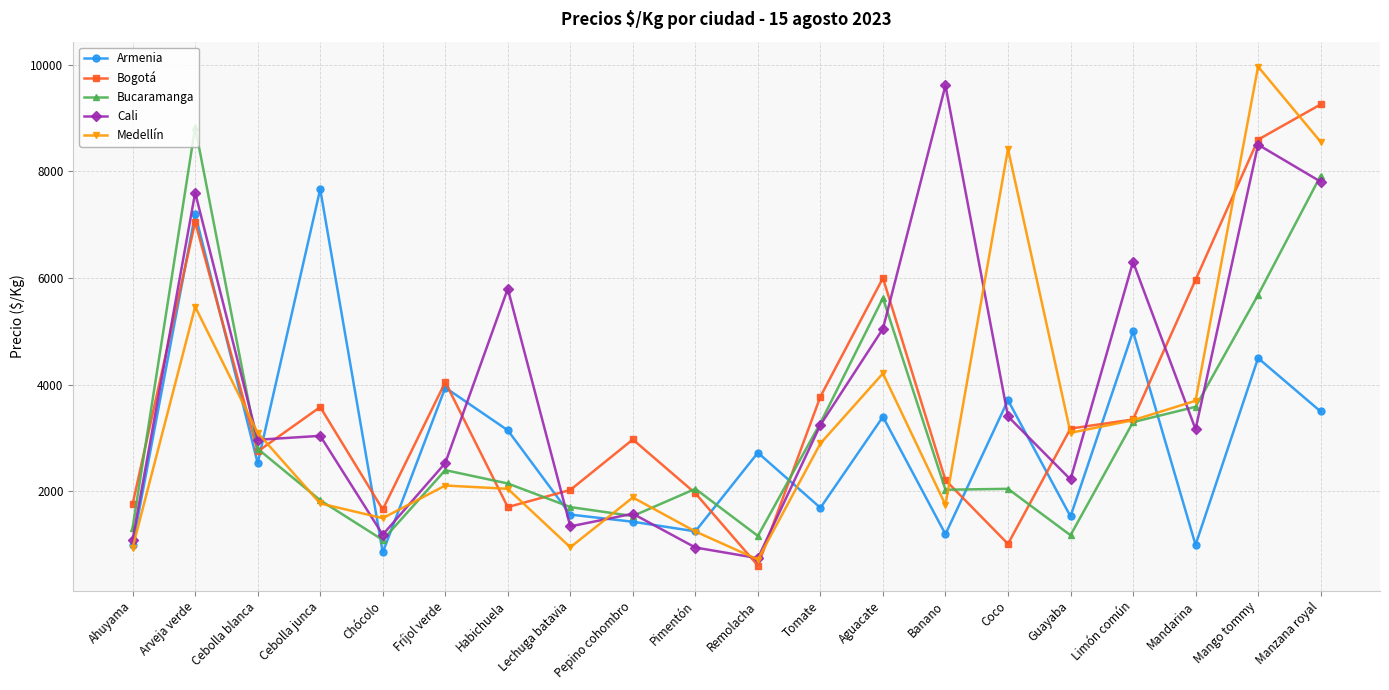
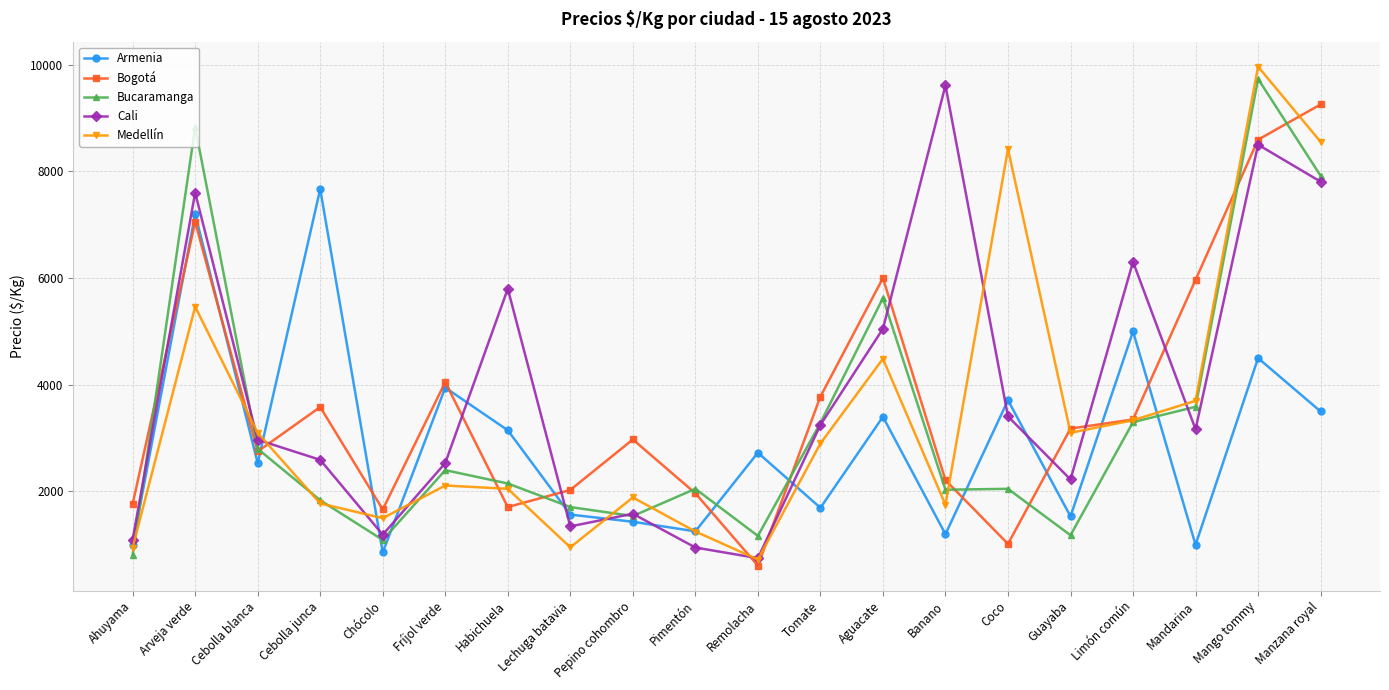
  {
    "Armenia": {
      "Ahuyama": 1000,
      "Arveja verde": 7200,
      "Cebolla blanca": 2500,
      "Cebolla junca": 7700,
      "Chócolo": 900,
      "Fríjol verde": 3900,
      "Habichuela": 3100,
      "Lechuga batavia": 1600,
      "Pepino cohombro": 1400,
      "Remolacha": 2700,
      "Tomate": 1700,
      "Aguacate": 3400,
      "Banano": 1200,
      "Coco": 3700,
      "Guayaba": 1500,
      "Limón común": 5000,
      "Mandarina": 1000,
      "Mango tommy": 4500,
      "Manzana royal": 3500
    },
    "Bogotá": {
      "Ahuyama": 1800,
      "Arveja verde": 7100,
      "Cebolla blanca": 2800,
      "Cebolla junca": 3600,
      "Chócolo": 1700,
      "Fríjol verde": 4100,
      "Habichuela": 1700,
      "Lechuga batavia": 2000,
      "Pepino cohombro": 3000,
      "Pimentón": 2000,
      "Remolacha": 600,
      "Tomate": 3800,
      "Aguacate": 6000,
      "Banano": 2200,
      "Coco": 1000,
      "Guayaba": 3200,
      "Mandarina": 6000,
      "Mango tommy": 8600,
      "Manzana royal": 9300
    },
    "Bucaramanga": {
-     "Ahuyama": 1300,
+     "Ahuyama": 800,
      "Cebolla blanca": 2800,
      "Cebolla junca": 1800,
      "Chócolo": 1100,
      "Fríjol verde": 2400,
      "Habichuela": 2200,
      "Lechuga batavia": 1700,
      "Pimentón": 2100,
      "Remolacha": 1200,
      "Aguacate": 5600,
      "Banano": 2000,
      "Coco": 2100,
      "Guayaba": 1200,
      "Mandarina": 3600,
-     "Mango tommy": 5700,
+     "Mango tommy": 9700,
      "Manzana royal": 7900
    },
    "Cali": {
      "Ahuyama": 1100,
      "Arveja verde": 7600,
      "Cebolla blanca": 3000,
-     "Cebolla junca": 3000,
+     "Cebolla junca": 2600,
      "Chócolo": 1200,
      "Fríjol verde": 2500,
      "Habichuela": 5800,
      "Lechuga batavia": 1300,
      "Pimentón": 1000,
      "Aguacate": 5100,
      "Banano": 9600,
      "Coco": 3400,
      "Guayaba": 2200,
      "Limón común": 6300,
      "Mandarina": 3200,
      "Mango tommy": 8500,
      "Manzana royal": 7800
    },
    "Medellín": {
      "Ahuyama": 1000,
      "Arveja verde": 5500,
      "Cebolla blanca": 3100,
      "Cebolla junca": 1800,
      "Chócolo": 1500,
      "Fríjol verde": 2100,
      "Habichuela": 2100,
      "Lechuga batavia": 1000,
      "Pepino cohombro": 1900,
      "Tomate": 2900,
-     "Aguacate": 4200,
+     "Aguacate": 4500,
      "Banano": 1800,
      "Coco": 8400,
      "Guayaba": 3100,
      "Mandarina": 3700,
      "Mango tommy": 10000,
      "Manzana royal": 8600
    }
  }
